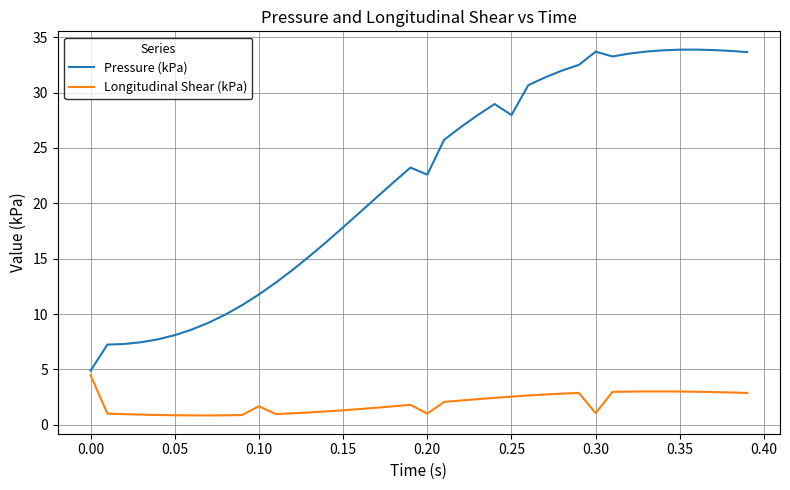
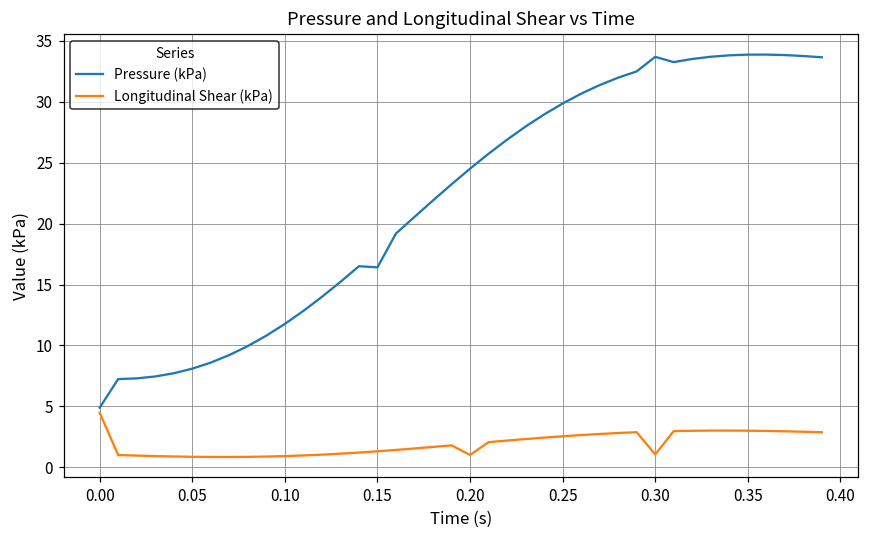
  {
    "Pressure (kPa)": {
      "0.00": 4.9,
      "0.05": 8.1,
      "0.10": 11.8,
-     "0.15": 17.8,
-     "0.20": 22.6,
-     "0.25": 28.0,
+     "0.15": 16.4,
+     "0.20": 24.5,
+     "0.25": 29.9,
      "0.30": 33.7,
      "0.35": 33.9
    },
    "Longitudinal Shear (kPa)": {
      "0.00": 4.5,
      "0.05": 0.9,
-     "0.10": 1.7,
+     "0.10": 0.9,
      "0.15": 1.3,
      "0.20": 1.0,
      "0.25": 2.5,
      "0.30": 1.1,
      "0.35": 3.0
    }
  }
